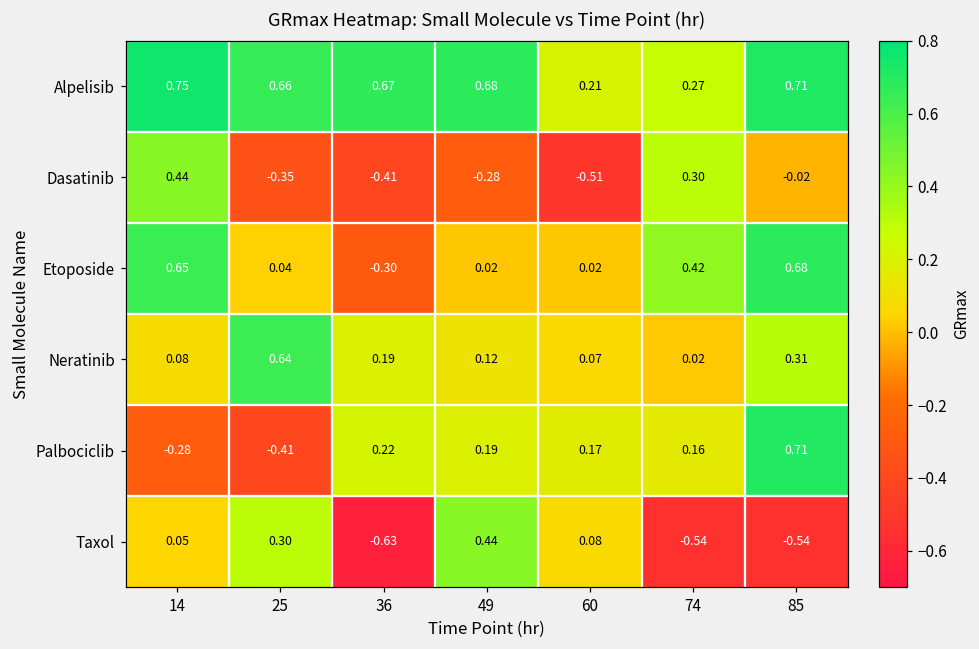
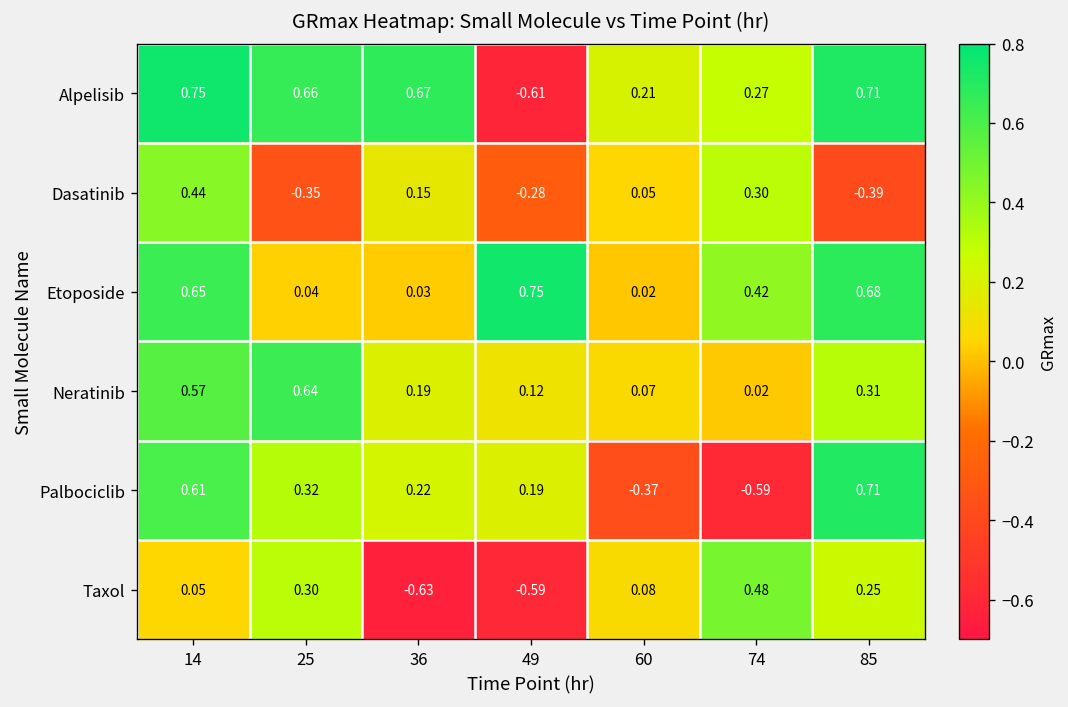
  {
    "Alpelisib": {
      "14": 0.75,
      "25": 0.66,
      "36": 0.67,
-     "49": 0.68,
+     "49": -0.61,
      "60": 0.21,
      "74": 0.27,
      "85": 0.71
    },
    "Dasatinib": {
      "14": 0.44,
      "25": -0.35,
-     "36": -0.41,
+     "36": 0.15,
      "49": -0.28,
-     "60": -0.51,
+     "60": 0.05,
      "74": 0.30,
-     "85": -0.02
+     "85": -0.39
    },
    "Etoposide": {
      "14": 0.65,
      "25": 0.04,
-     "36": -0.30,
-     "49": 0.02,
+     "36": 0.03,
+     "49": 0.75,
      "60": 0.02,
      "74": 0.42,
      "85": 0.68
    },
    "Neratinib": {
-     "14": 0.08,
+     "14": 0.57,
      "25": 0.64,
      "36": 0.19,
      "49": 0.12,
      "60": 0.07,
      "74": 0.02,
      "85": 0.31
    },
    "Palbociclib": {
-     "14": -0.28,
-     "25": -0.41,
+     "14": 0.61,
+     "25": 0.32,
      "36": 0.22,
      "49": 0.19,
-     "60": 0.17,
-     "74": 0.16,
+     "60": -0.37,
+     "74": -0.59,
      "85": 0.71
    },
    "Taxol": {
      "14": 0.05,
      "25": 0.30,
      "36": -0.63,
-     "49": 0.44,
+     "49": -0.59,
      "60": 0.08,
-     "74": -0.54,
-     "85": -0.54
+     "74": 0.48,
+     "85": 0.25
    }
  }
